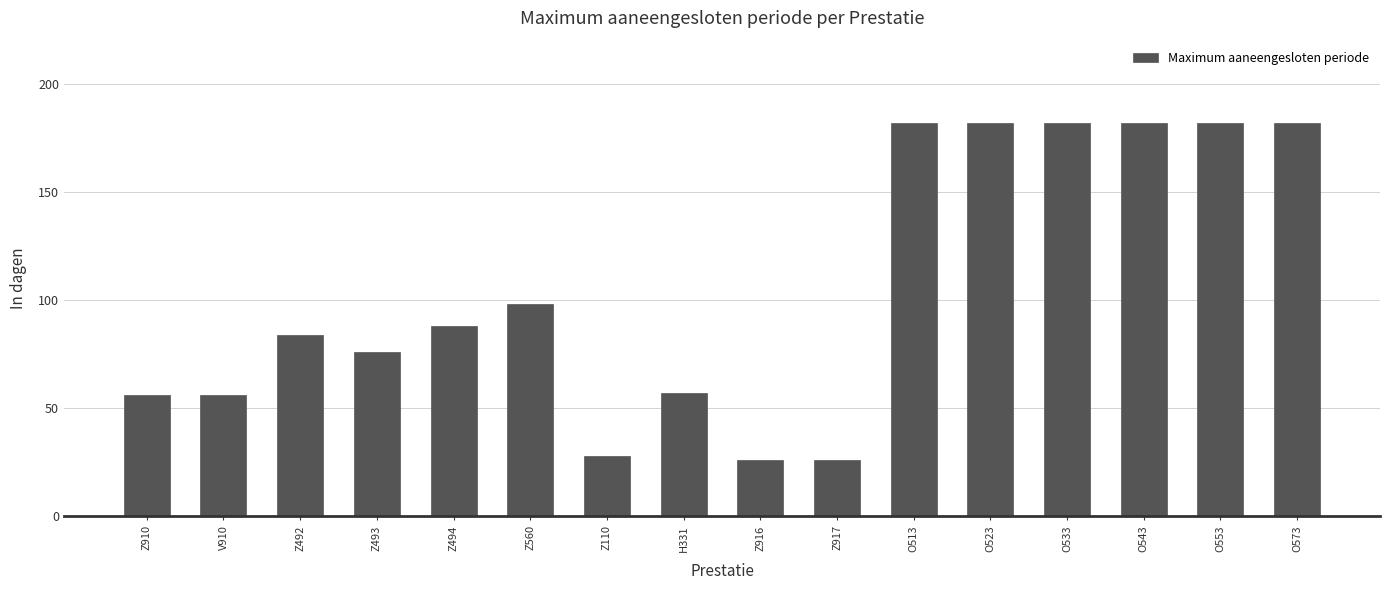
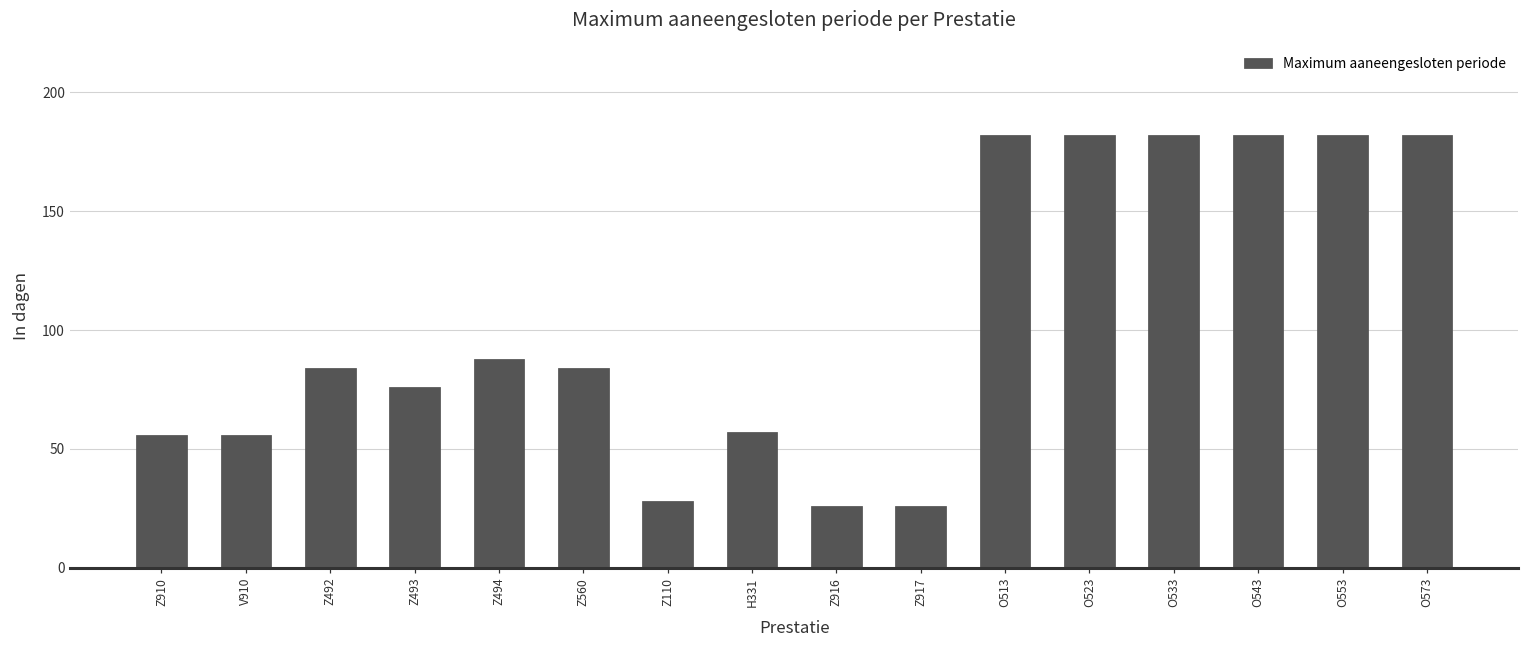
  {
    "Z910": 56,
    "V910": 56,
    "Z492": 84,
    "Z493": 76,
    "Z494": 88,
-   "Z560": 98,
+   "Z560": 84,
    "Z110": 28,
    "H331": 57,
    "Z916": 26,
    "Z917": 26,
    "O513": 182,
    "O523": 182,
    "O533": 182,
    "O543": 182,
    "O553": 182,
    "O573": 182
  }
